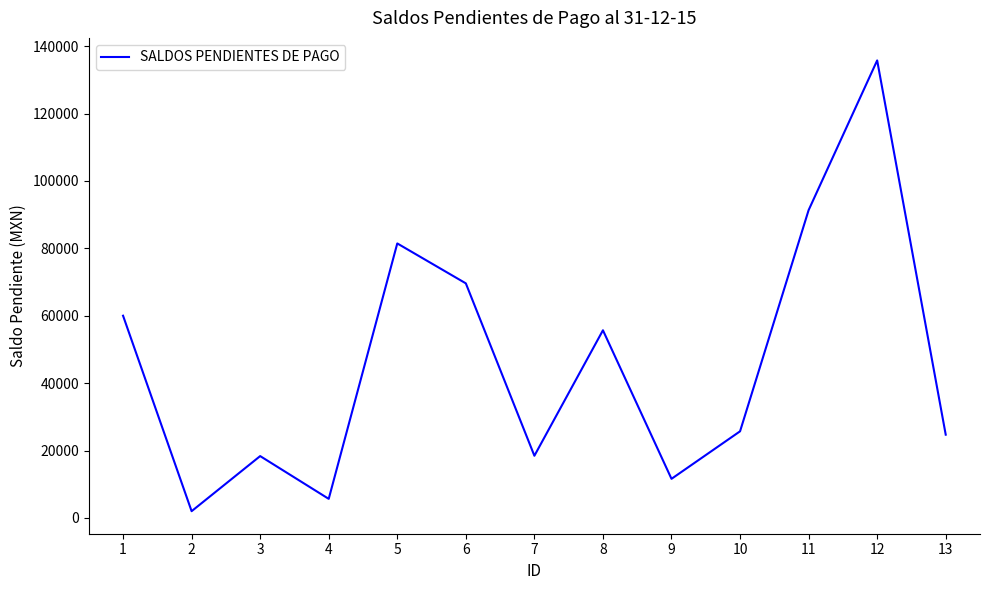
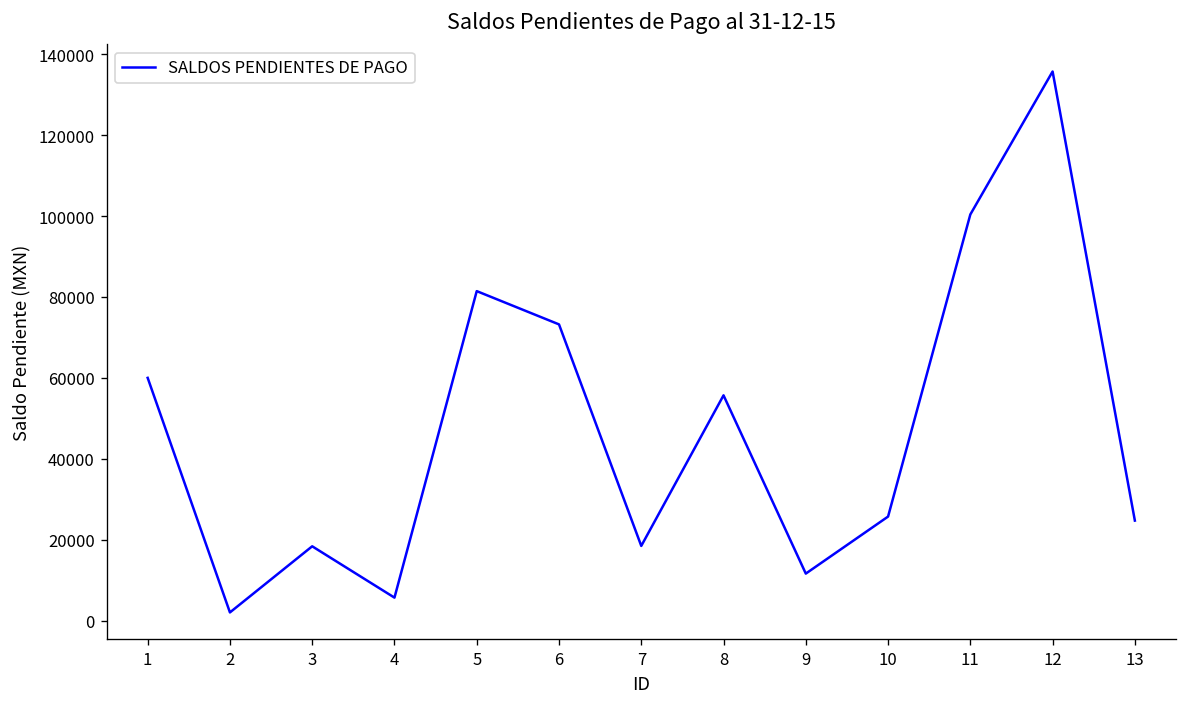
  {
    "1": 60000,
    "2": 2000,
    "3": 18000,
    "4": 6000,
    "5": 81000,
-   "6": 70000,
+   "6": 73000,
    "7": 18000,
    "8": 56000,
    "9": 12000,
    "10": 26000,
-   "11": 91000,
+   "11": 100000,
    "12": 136000,
    "13": 25000
  }
